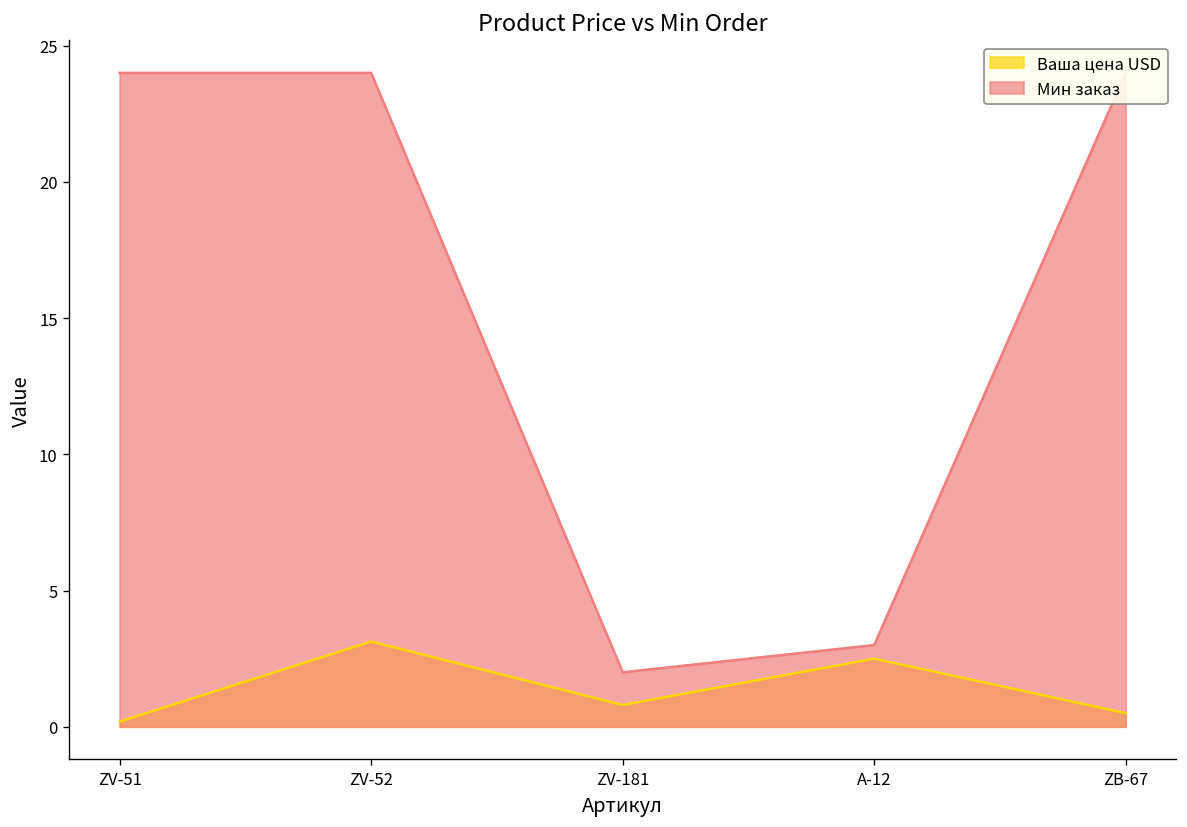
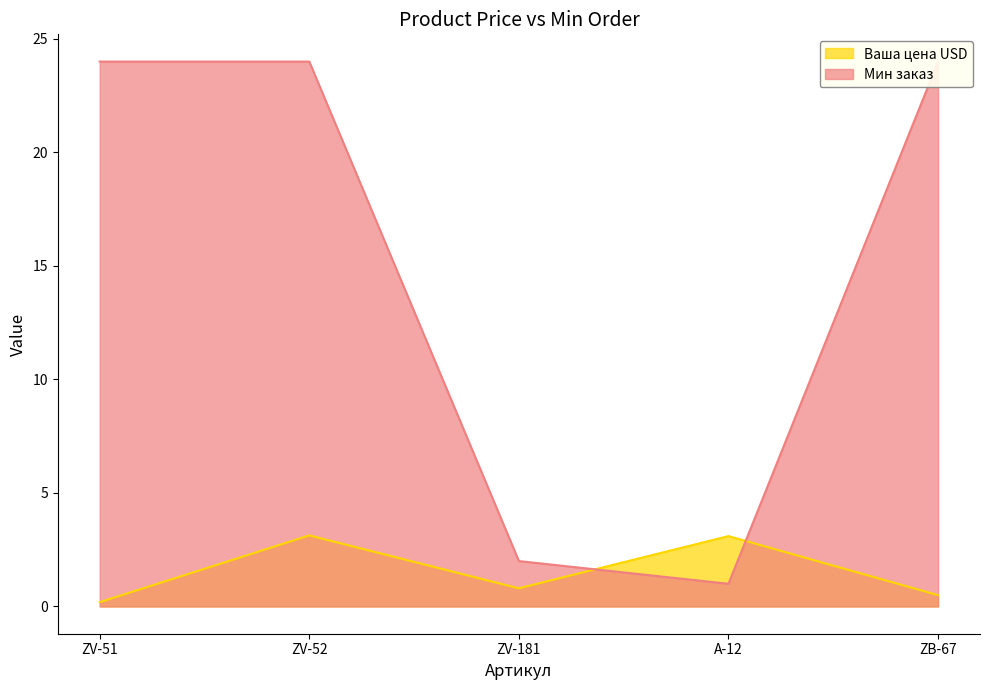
  {
    "Ваша цена USD": {
      "ZV-51": 0.2,
      "ZV-52": 3.1,
      "ZV-181": 0.8,
-     "A-12": 2.5,
+     "A-12": 3.1,
      "ZB-67": 0.5
    },
    "Мин заказ": {
      "ZV-51": 24,
      "ZV-52": 24,
      "ZV-181": 2,
-     "A-12": 3
+     "A-12": 1
    }
  }
